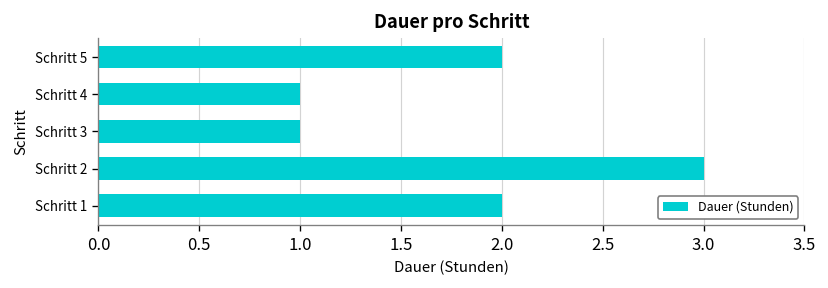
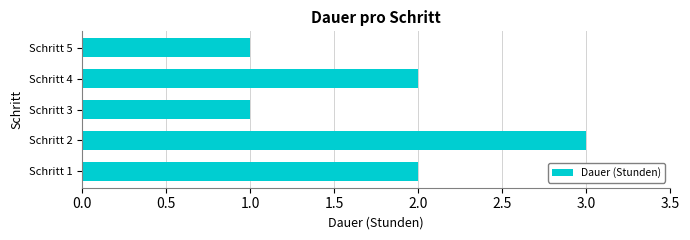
  {
-   "Schritt 5": 2,
-   "Schritt 4": 1,
+   "Schritt 5": 1,
+   "Schritt 4": 2,
    "Schritt 3": 1,
    "Schritt 2": 3,
    "Schritt 1": 2
  }
